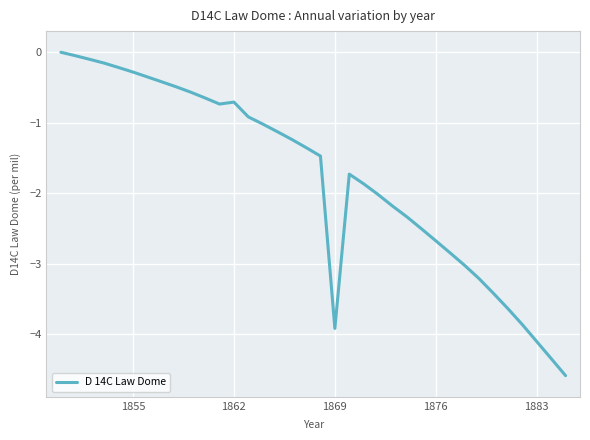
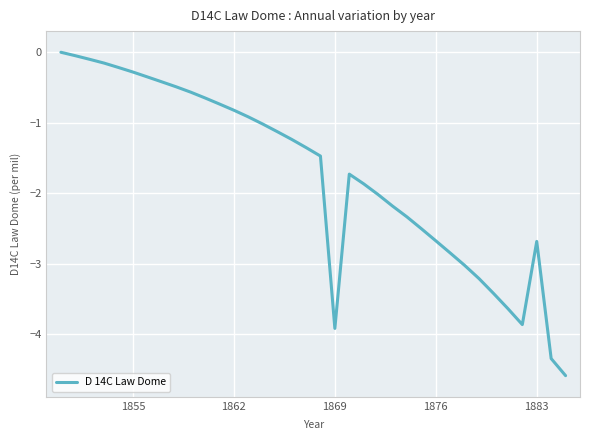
  {
    "1855": -0.3,
-   "1862": -0.7,
+   "1862": -0.8,
    "1869": -3.9,
    "1876": -2.7,
-   "1883": -4.1
+   "1883": -2.7
  }
